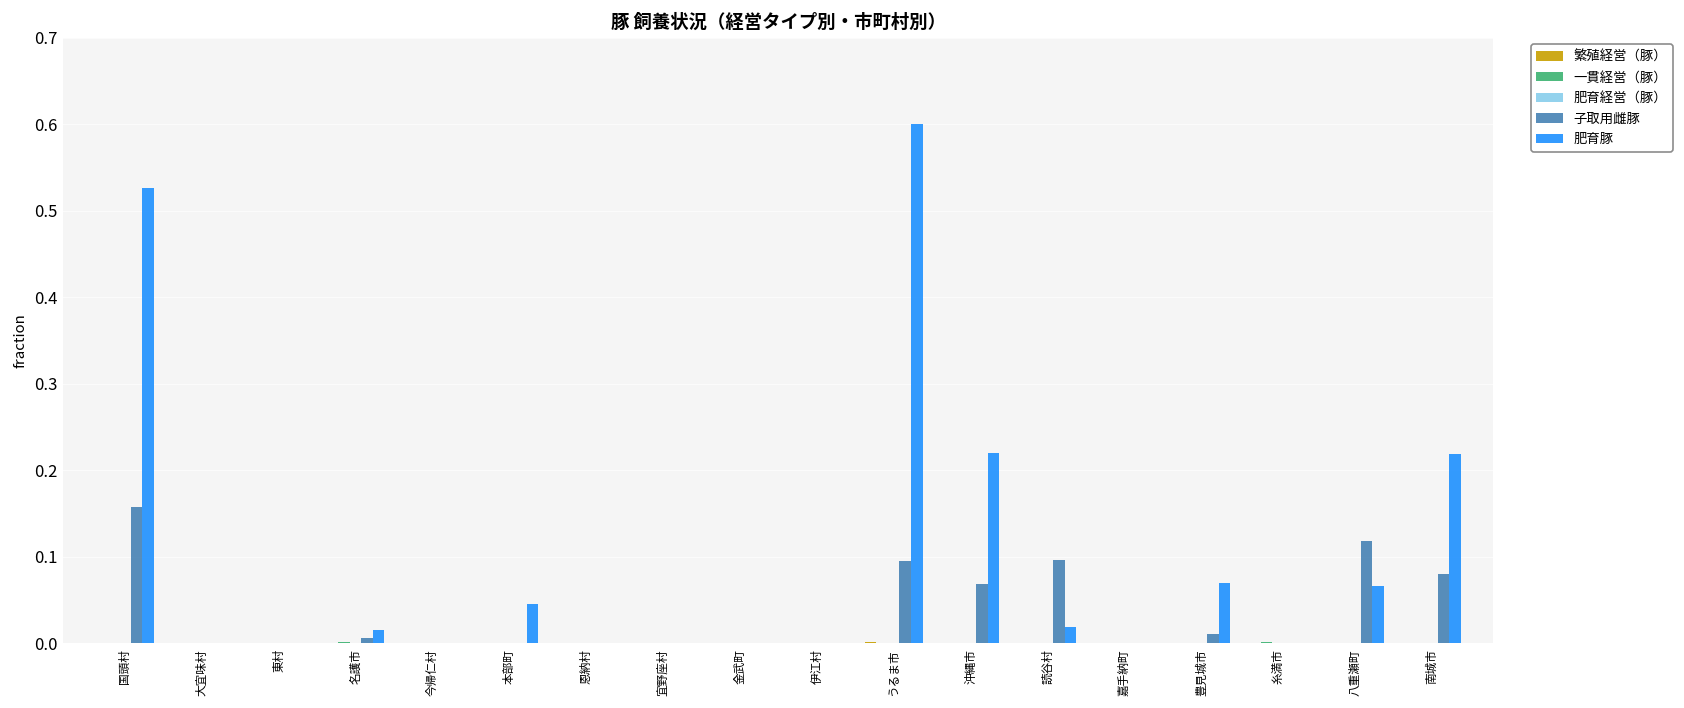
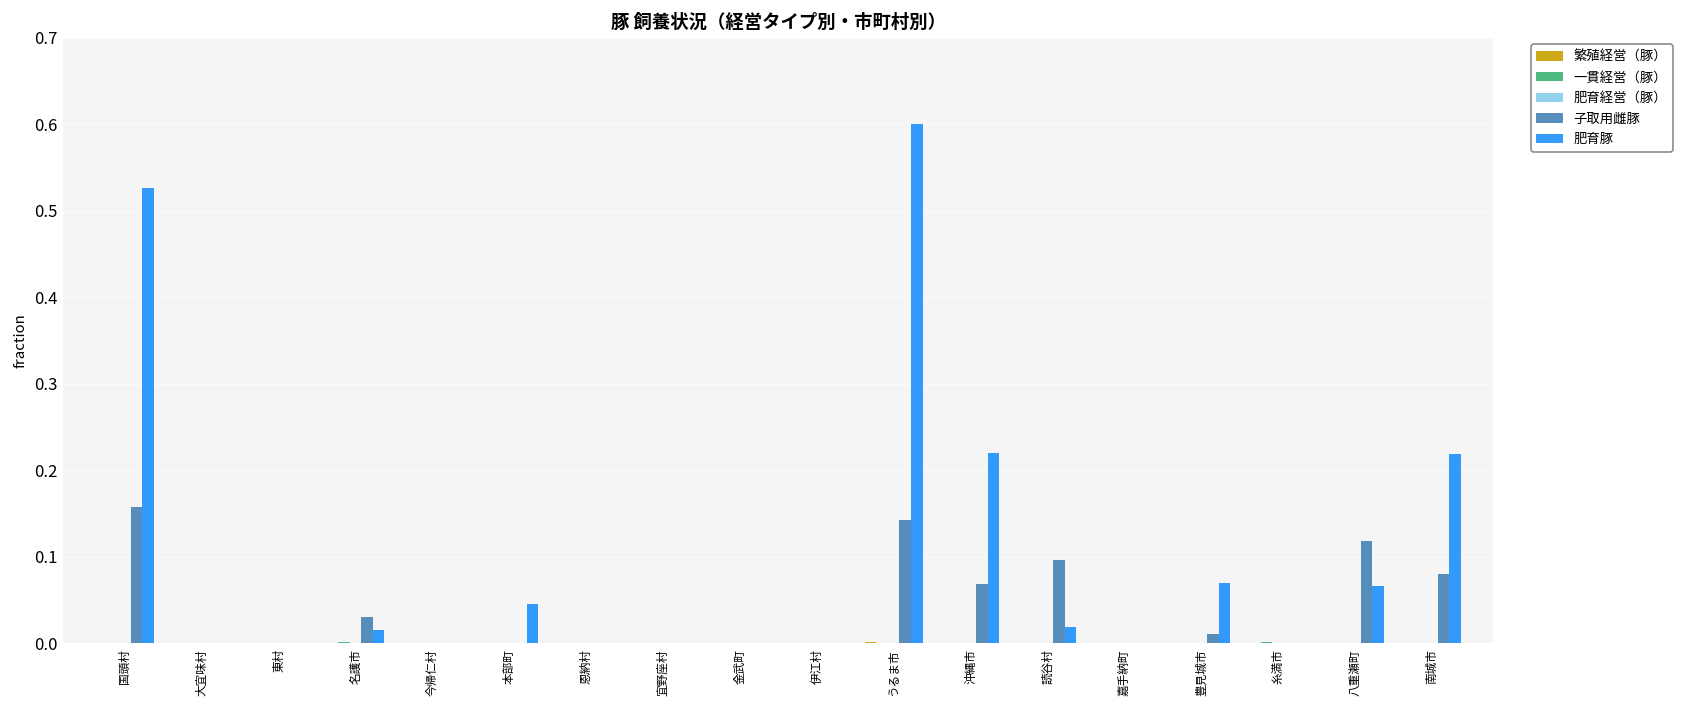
  {
    "繁殖経営（豚）": {
      "大宜味村": 0.00,
      "東村": 0.00,
      "今帰仁村": 0.00,
      "恩納村": 0.00,
      "宜野座村": 0.00,
      "金武町": 0.00,
      "嘉手納町": 0.00,
      "糸満市": 0.00
    },
    "一貫経営（豚）": {
      "伊江村": 0.00
    },
    "肥育経営（豚）": {
      "伊江村": 0.00,
      "嘉手納町": 0.00,
      "豊見城市": 0.00
    },
    "子取用雌豚": {
      "国頭村": 0.16,
      "大宜味村": 0.00,
      "東村": 0.00,
-     "名護市": 0.01,
+     "名護市": 0.03,
      "今帰仁村": 0.00,
      "恩納村": 0.00,
      "宜野座村": 0.00,
      "金武町": 0.00,
-     "うるま市": 0.10,
+     "うるま市": 0.14,
      "沖縄市": 0.07,
      "読谷村": 0.10,
      "嘉手納町": 0.00,
      "豊見城市": 0.01,
      "糸満市": 0.00,
      "八重瀬町": 0.12,
      "南城市": 0.08
    },
    "肥育豚": {
      "国頭村": 0.53,
      "大宜味村": 0.00,
      "東村": 0.00,
      "名護市": 0.02,
      "今帰仁村": 0.00,
      "本部町": 0.05,
      "恩納村": 0.00,
      "宜野座村": 0.00,
      "金武町": 0.00,
      "うるま市": 0.60,
      "沖縄市": 0.22,
      "読谷村": 0.02,
      "嘉手納町": 0.00,
      "豊見城市": 0.07,
      "糸満市": 0.00,
      "八重瀬町": 0.07,
      "南城市": 0.22
    }
  }
